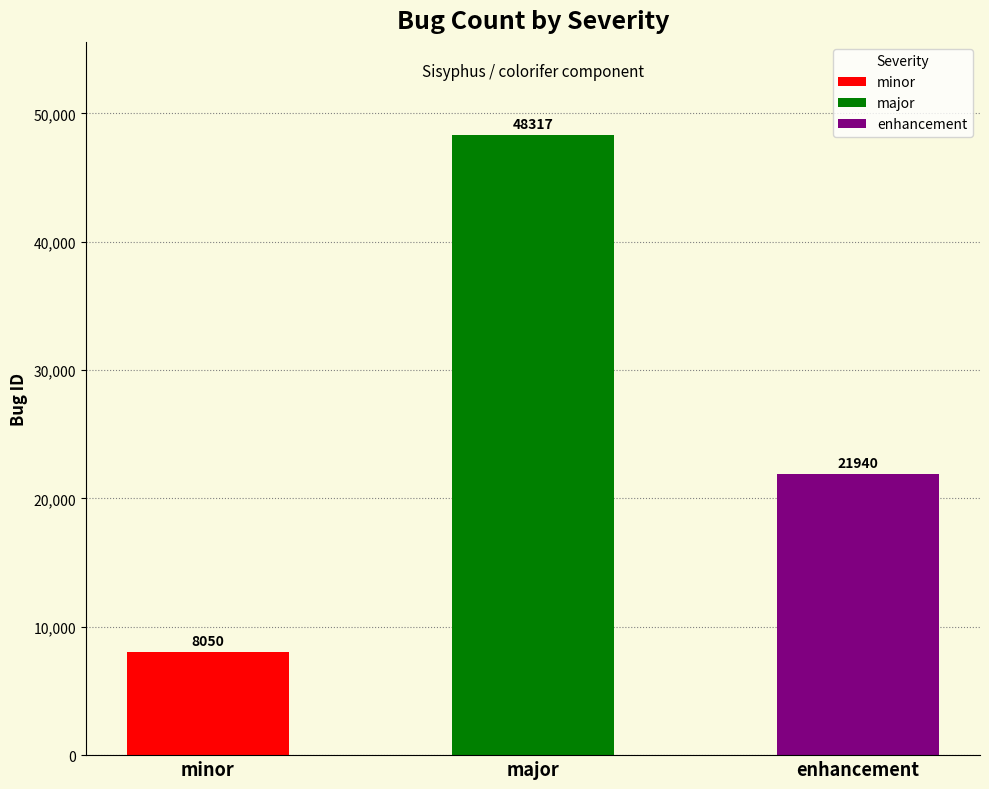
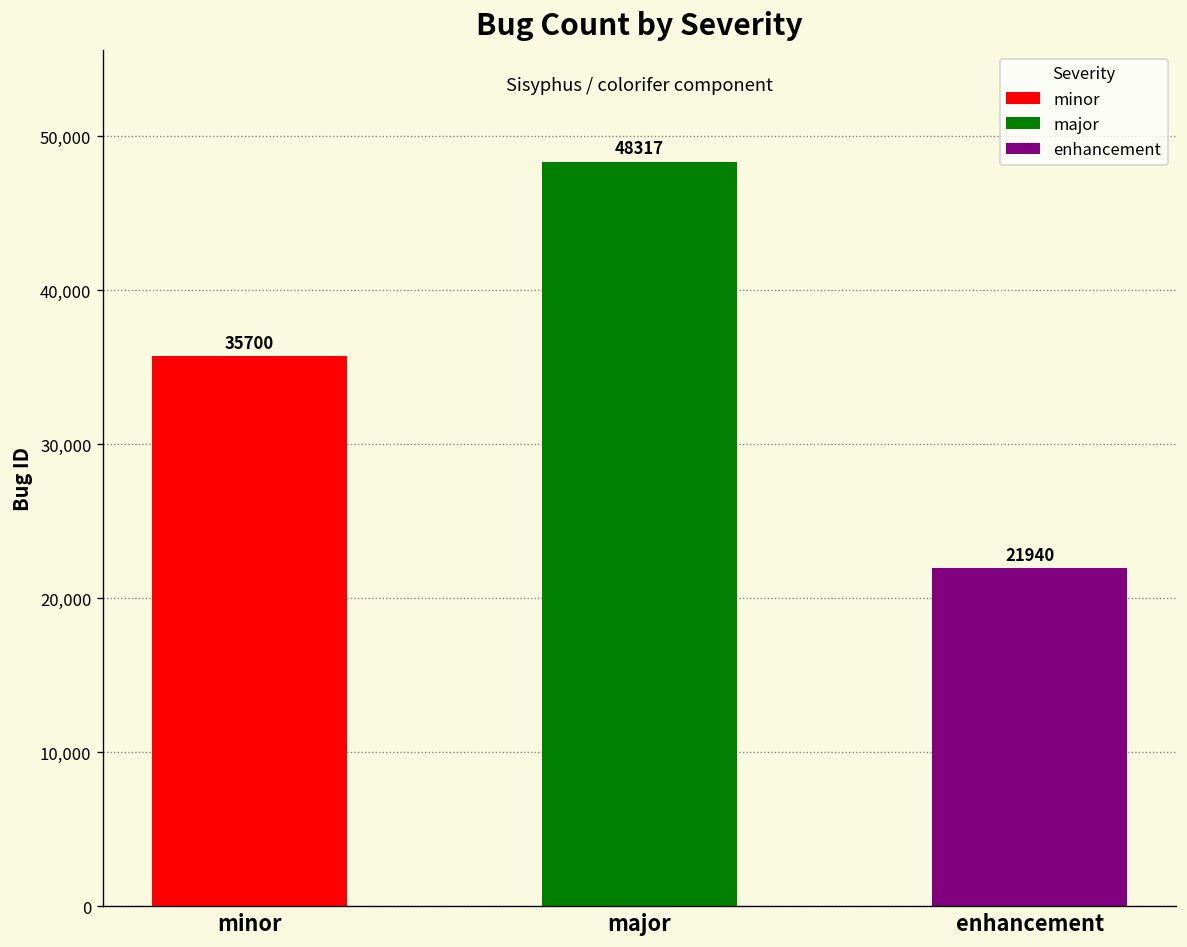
  {
-   "minor": 8050,
+   "minor": 35700,
    "major": 48317,
    "enhancement": 21940
  }
